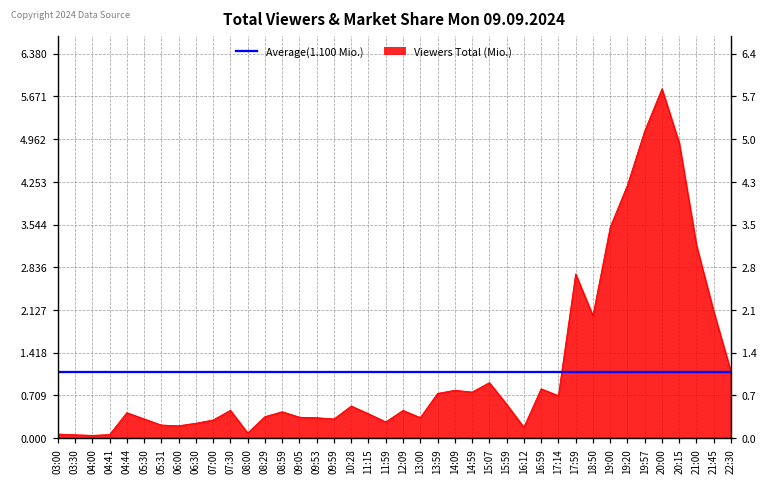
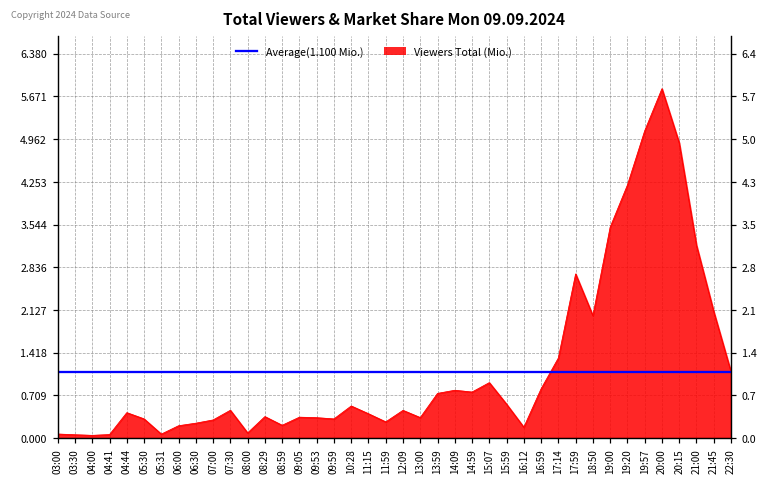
  {
    "03:00": 0.1,
    "03:30": 0.1,
    "04:00": 0.0,
    "04:41": 0.1,
    "04:44": 0.4,
    "05:30": 0.3,
-   "05:31": 0.2,
+   "05:31": 0.1,
    "06:00": 0.2,
    "06:30": 0.2,
    "07:00": 0.3,
    "07:30": 0.5,
    "08:00": 0.1,
    "08:29": 0.4,
-   "08:59": 0.4,
+   "08:59": 0.2,
    "09:05": 0.3,
    "09:53": 0.3,
    "09:59": 0.3,
    "10:28": 0.5,
    "11:15": 0.4,
    "11:59": 0.3,
    "12:09": 0.5,
    "13:00": 0.3,
    "13:59": 0.7,
    "14:09": 0.8,
    "14:59": 0.8,
    "15:07": 0.9,
    "15:59": 0.6,
    "16:12": 0.2,
    "16:59": 0.8,
-   "17:14": 0.7,
+   "17:14": 1.3,
    "17:59": 2.7,
    "18:50": 2.0,
    "19:00": 3.5,
    "19:20": 4.2,
    "19:57": 5.1,
    "20:00": 5.8,
    "20:15": 4.9,
    "21:00": 3.2,
    "21:45": 2.1,
    "22:30": 1.1
  }
